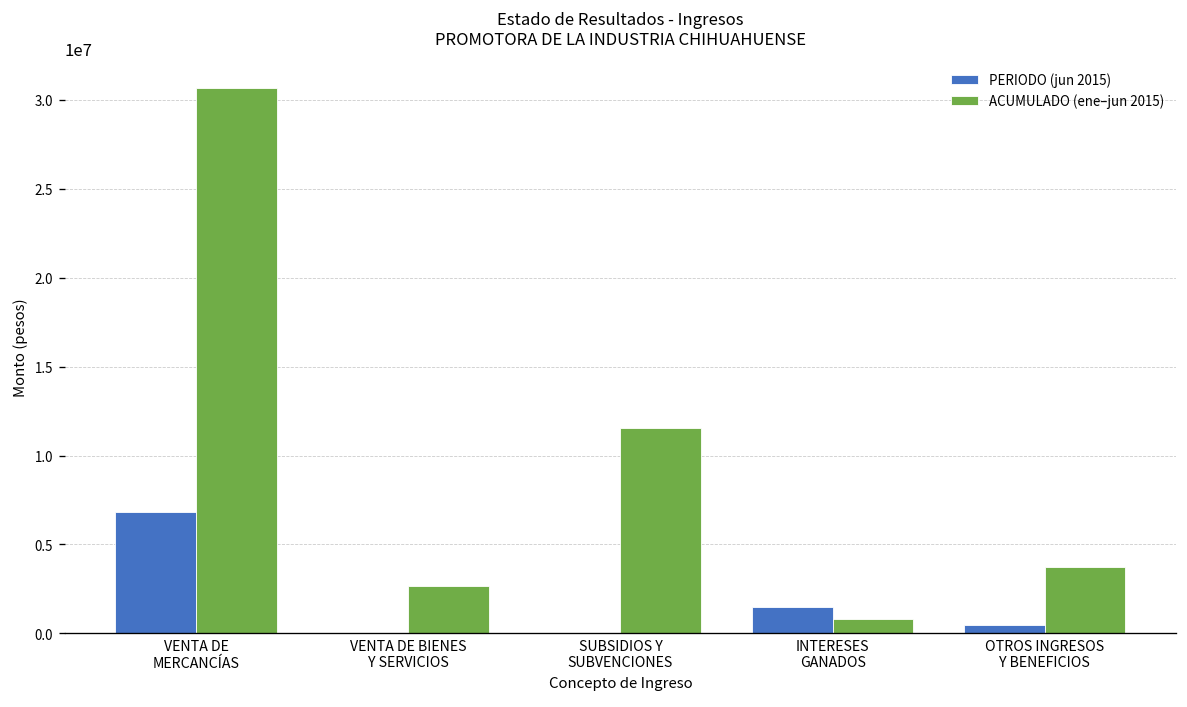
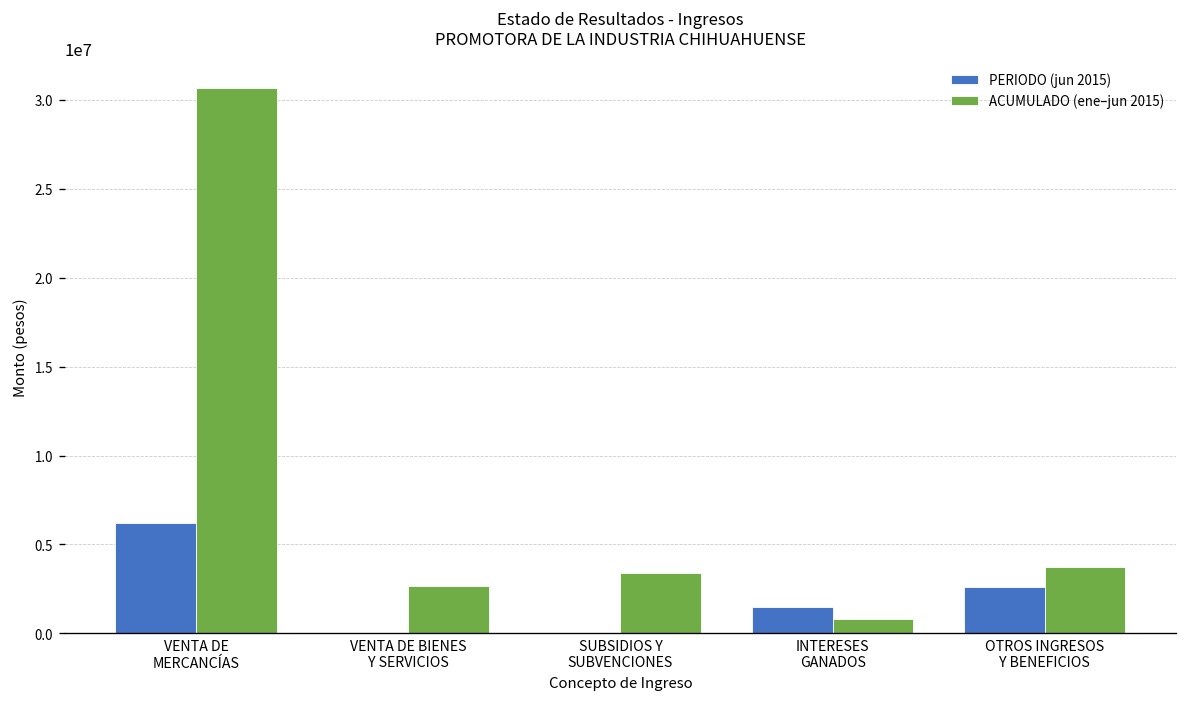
  {
    "PERIODO (jun 2015)": {
-     "VENTA DE MERCANCÍAS": 6800000,
+     "VENTA DE MERCANCÍAS": 6200000,
      "VENTA DE BIENES Y SERVICIOS": 0,
      "SUBSIDIOS Y SUBVENCIONES": 0,
      "INTERESES GANADOS": 1500000,
-     "OTROS INGRESOS Y BENEFICIOS": 500000
+     "OTROS INGRESOS Y BENEFICIOS": 2600000
    },
    "ACUMULADO (ene–jun 2015)": {
      "VENTA DE MERCANCÍAS": 30700000,
      "VENTA DE BIENES Y SERVICIOS": 2700000,
-     "SUBSIDIOS Y SUBVENCIONES": 11600000,
+     "SUBSIDIOS Y SUBVENCIONES": 3400000,
      "INTERESES GANADOS": 800000,
      "OTROS INGRESOS Y BENEFICIOS": 3700000
    }
  }
